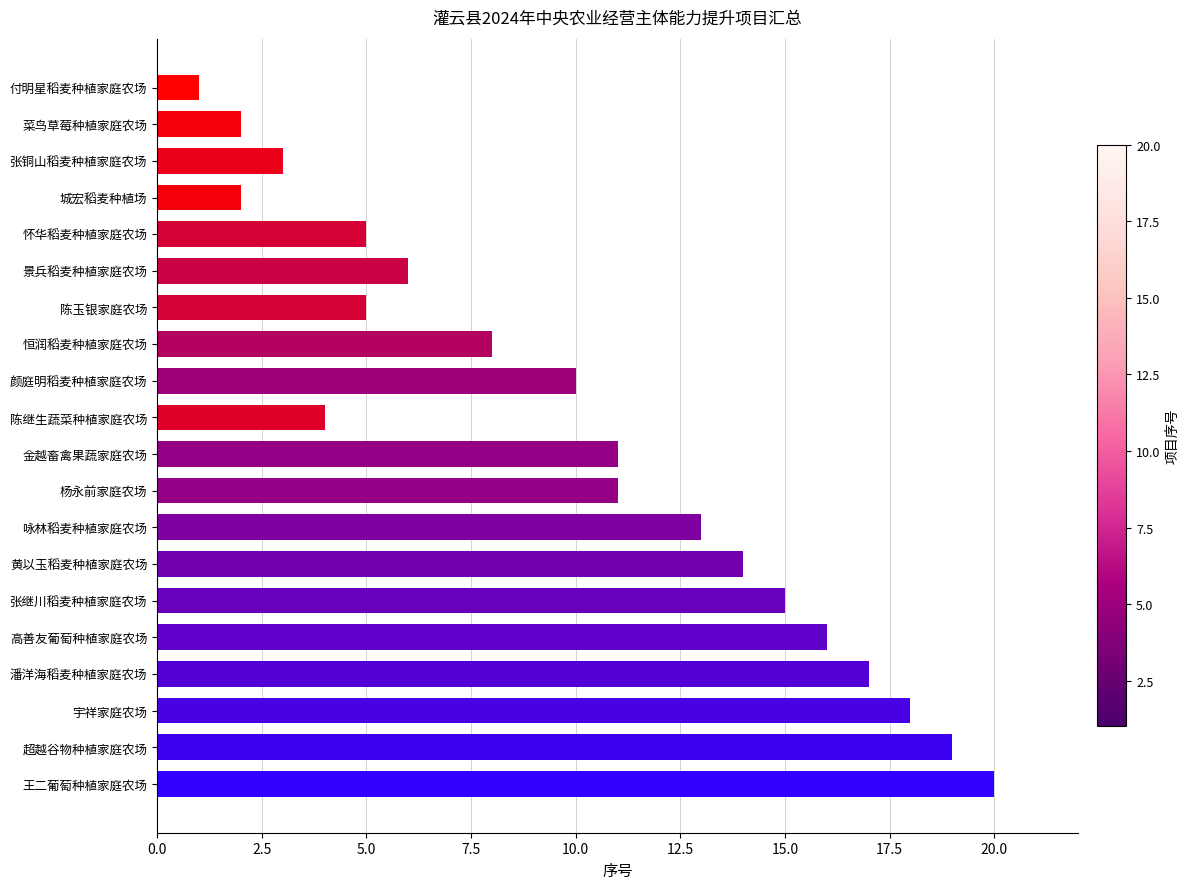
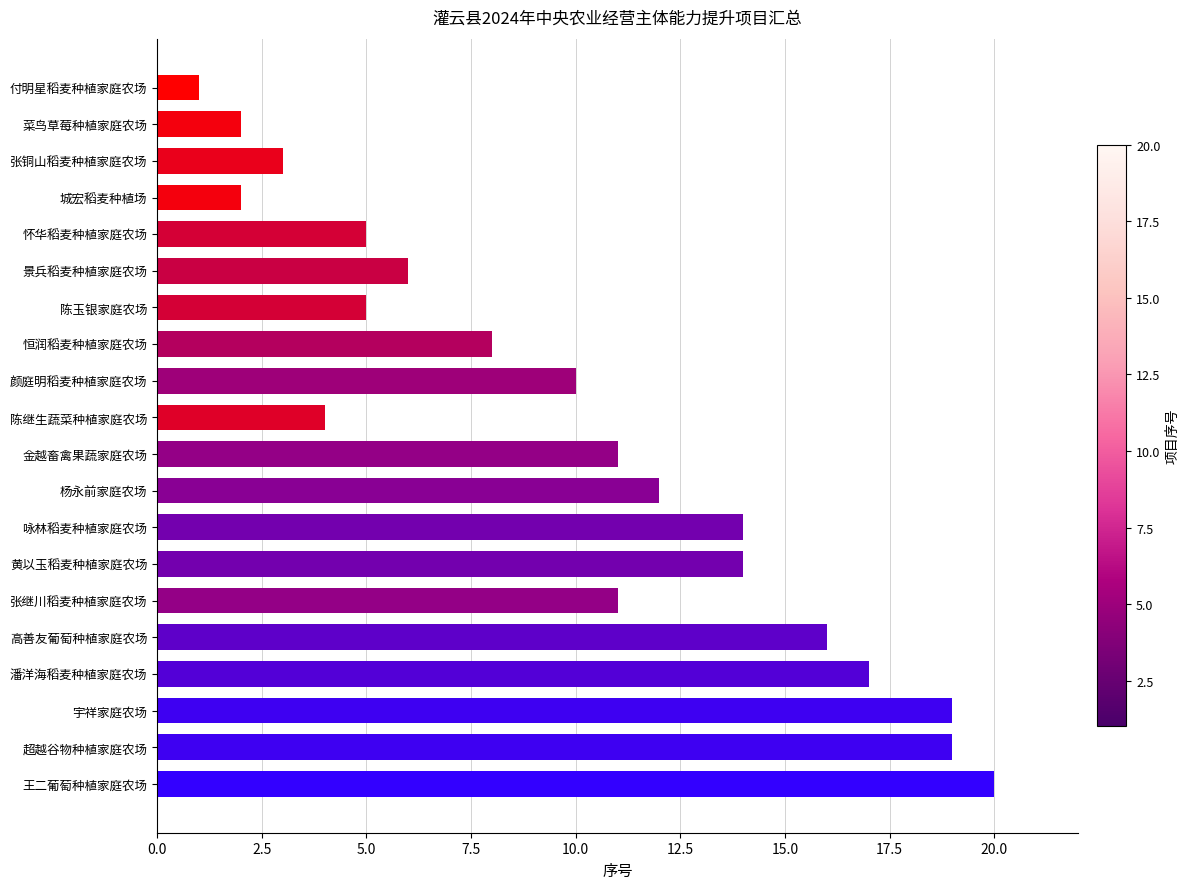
  {
    "付明星稻麦种植家庭农场": 1,
    "菜鸟草莓种植家庭农场": 2,
    "张铜山稻麦种植家庭农场": 3,
    "城宏稻麦种植场": 2,
    "怀华稻麦种植家庭农场": 5,
    "景兵稻麦种植家庭农场": 6,
    "陈玉银家庭农场": 5,
    "恒润稻麦种植家庭农场": 8,
    "颜庭明稻麦种植家庭农场": 10,
    "陈继生蔬菜种植家庭农场": 4,
    "金越畜禽果蔬家庭农场": 11,
-   "杨永前家庭农场": 11,
-   "咏林稻麦种植家庭农场": 13,
+   "杨永前家庭农场": 12,
+   "咏林稻麦种植家庭农场": 14,
    "黄以玉稻麦种植家庭农场": 14,
-   "张继川稻麦种植家庭农场": 15,
+   "张继川稻麦种植家庭农场": 11,
    "高善友葡萄种植家庭农场": 16,
    "潘洋海稻麦种植家庭农场": 17,
-   "宇祥家庭农场": 18,
+   "宇祥家庭农场": 19,
    "超越谷物种植家庭农场": 19,
    "王二葡萄种植家庭农场": 20
  }
